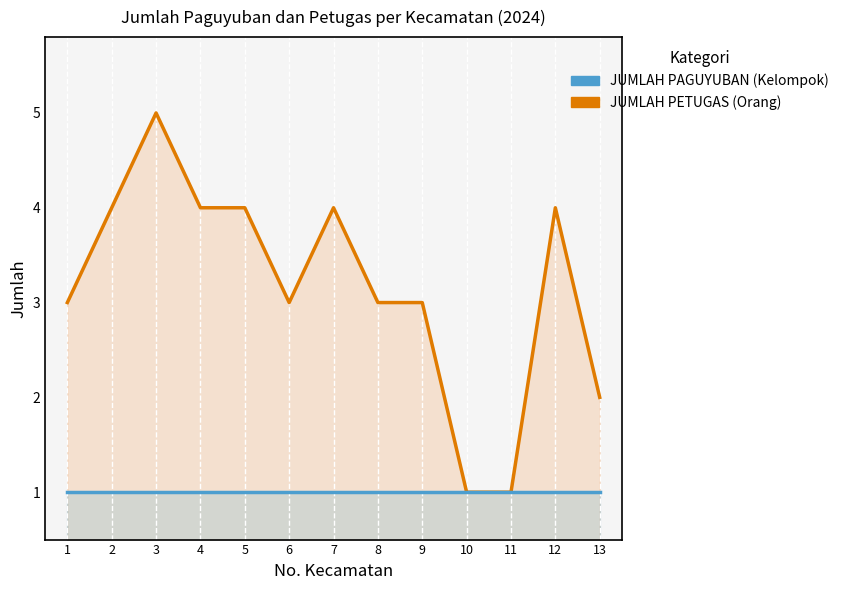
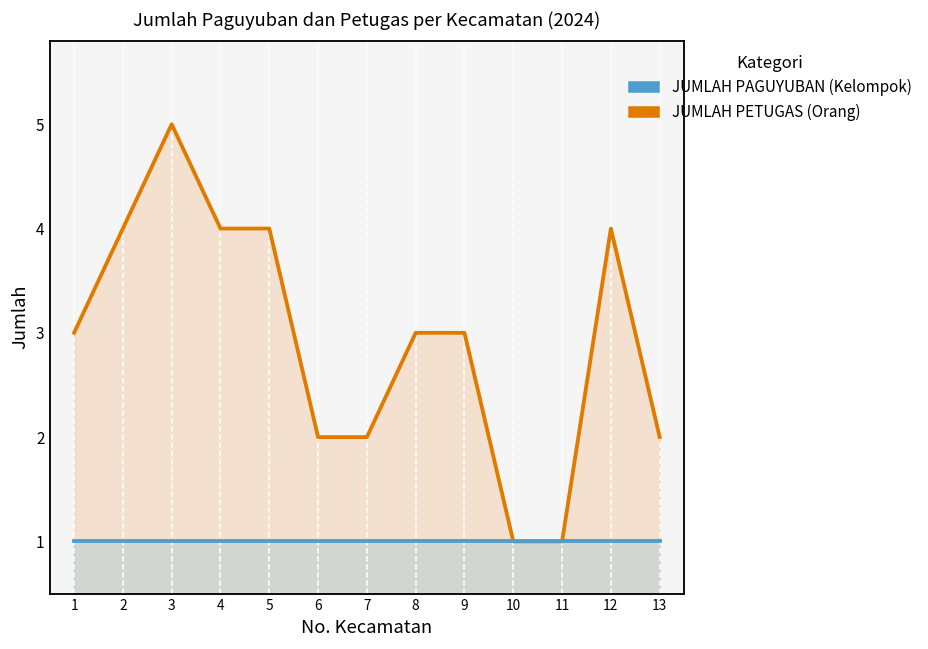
  {
    "JUMLAH PETUGAS (Orang)": {
      "1": 3,
      "2": 4,
      "3": 5,
      "4": 4,
      "5": 4,
-     "6": 3,
-     "7": 4,
+     "6": 2,
+     "7": 2,
      "8": 3,
      "9": 3,
      "12": 4,
      "13": 2
    },
    "JUMLAH PAGUYUBAN (Kelompok)": {
      "1": 1,
      "2": 1,
      "3": 1,
      "4": 1,
      "5": 1,
      "6": 1,
      "7": 1,
      "8": 1,
      "9": 1,
      "12": 1,
      "13": 1
    }
  }
